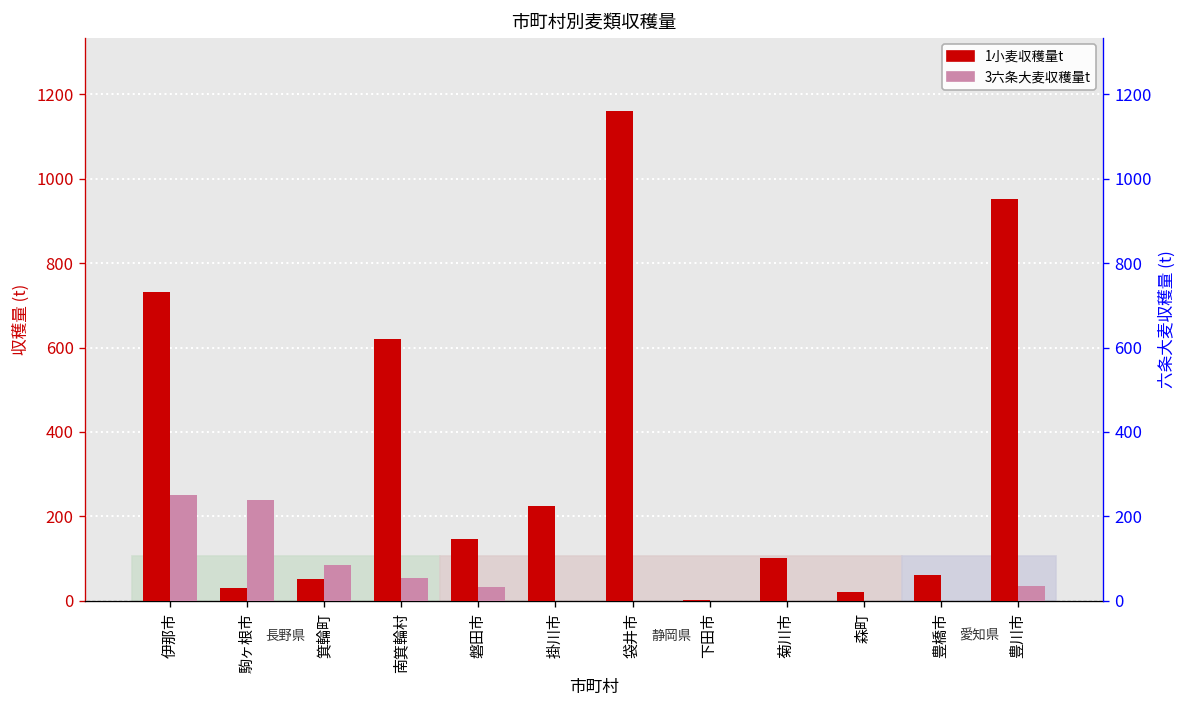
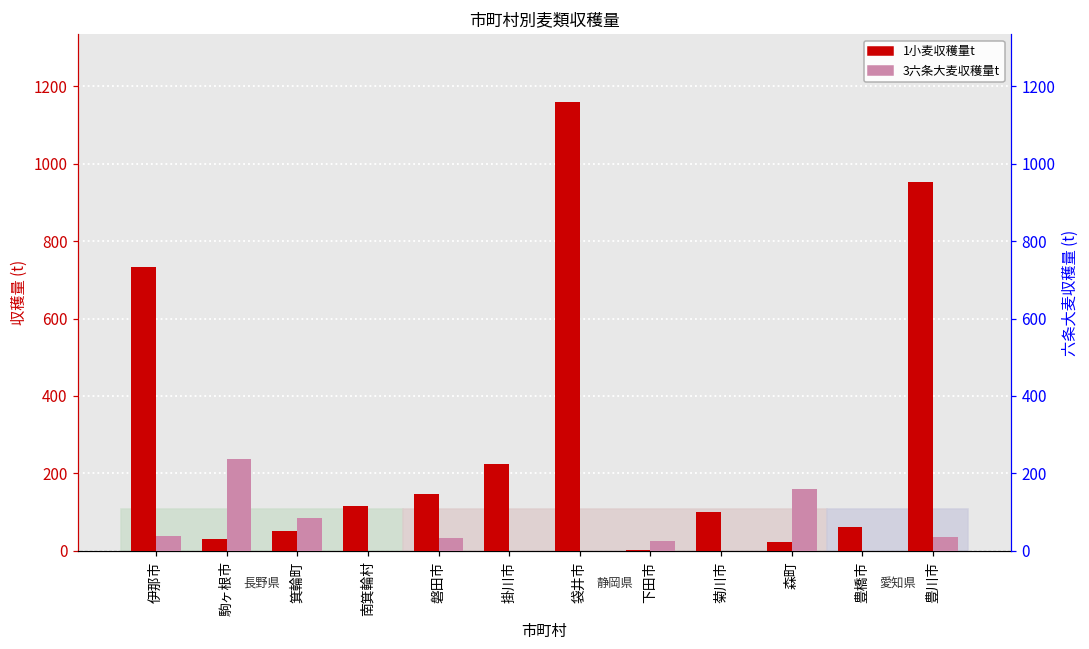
  {
    "1小麦収穫量t": {
      "伊那市": 730,
      "駒ヶ根市": 30,
      "箕輪町": 50,
-     "南箕輪村": 620,
+     "南箕輪村": 120,
      "磐田市": 150,
      "掛川市": 230,
      "袋井市": 1160,
      "菊川市": 100,
      "森町": 20,
      "豊橋市": 60,
      "豊川市": 950
    },
    "3六条大麦収穫量t": {
-     "伊那市": 250,
+     "伊那市": 40,
      "駒ヶ根市": 240,
      "箕輪町": 90,
-     "南箕輪村": 60,
+     "南箕輪村": 0,
      "磐田市": 30,
      "掛川市": 0,
      "袋井市": 0,
-     "下田市": 0,
+     "下田市": 30,
      "菊川市": 0,
-     "森町": 0,
+     "森町": 160,
      "豊橋市": 0,
      "豊川市": 40
    }
  }
